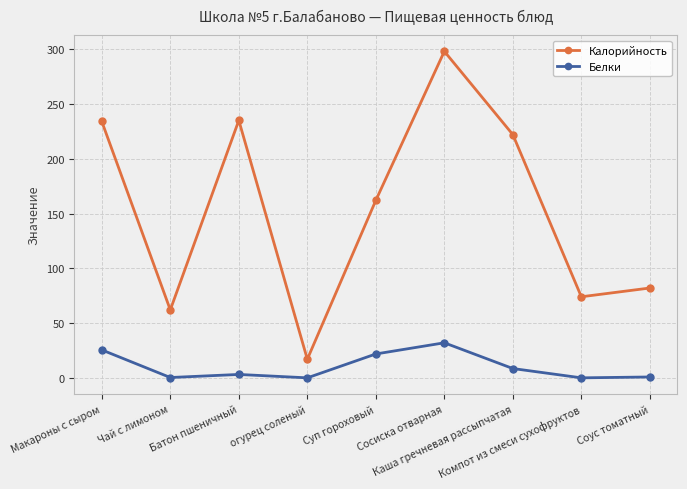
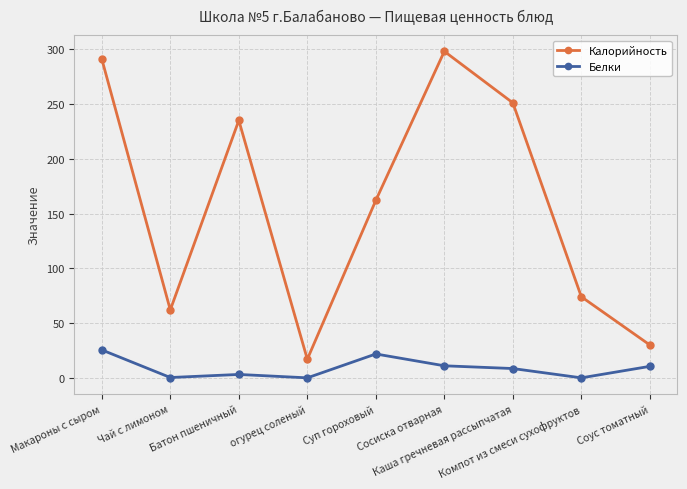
  {
    "Калорийность": {
-     "Макароны с сыром": 234,
+     "Макароны с сыром": 291,
      "Чай с лимоном": 62,
      "Батон пшеничный": 235,
      "огурец соленый": 17,
      "Суп гороховый": 162,
      "Сосиска отварная": 298,
-     "Каша гречневая рассыпчатая": 222,
+     "Каша гречневая рассыпчатая": 251,
      "Компот из смеси сухофруктов": 74,
-     "Соус томатный": 82
+     "Соус томатный": 30
    },
    "Белки": {
      "Макароны с сыром": 26,
      "Чай с лимоном": 0,
      "Батон пшеничный": 3,
      "огурец соленый": 0,
      "Суп гороховый": 22,
-     "Сосиска отварная": 32,
+     "Сосиска отварная": 11,
      "Каша гречневая рассыпчатая": 9,
      "Компот из смеси сухофруктов": 0,
-     "Соус томатный": 1
+     "Соус томатный": 11
    }
  }
